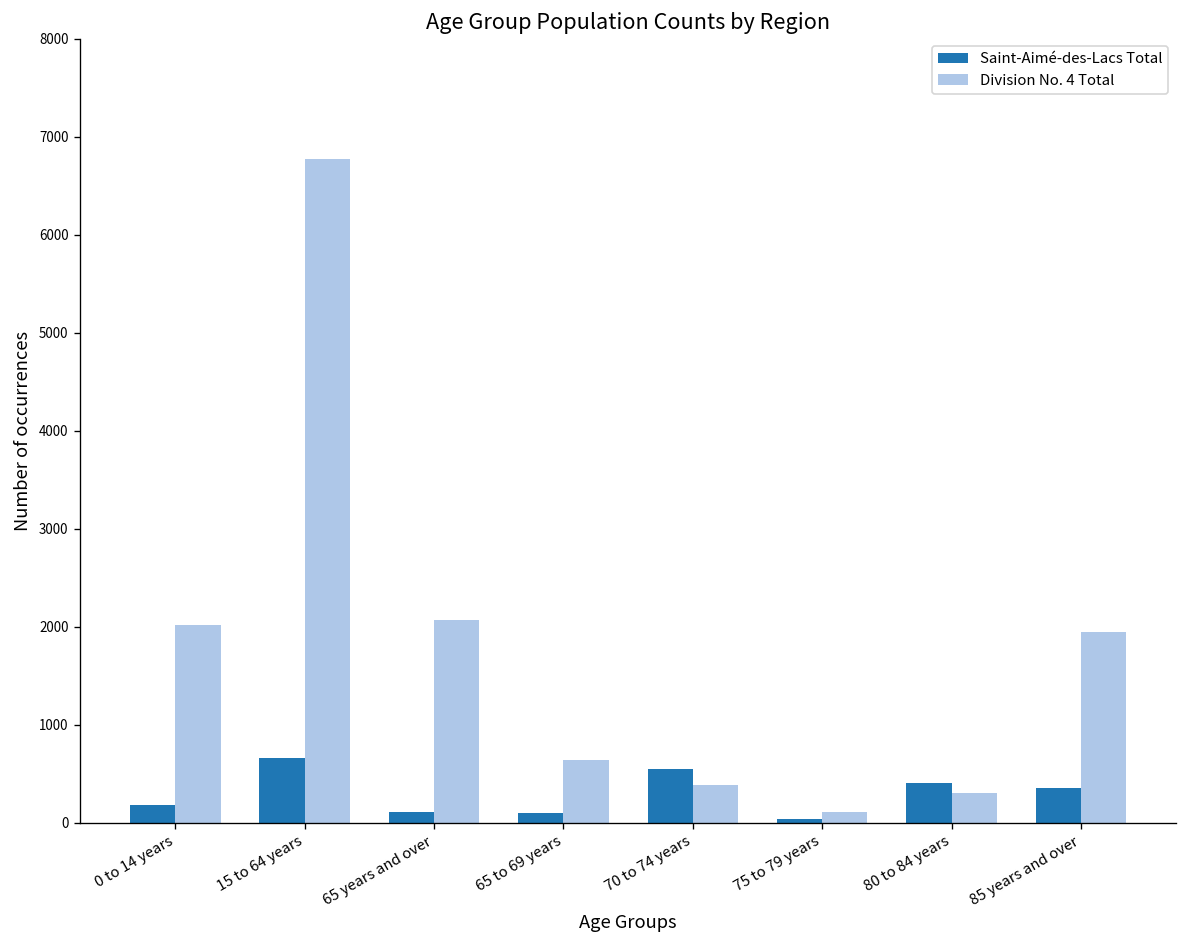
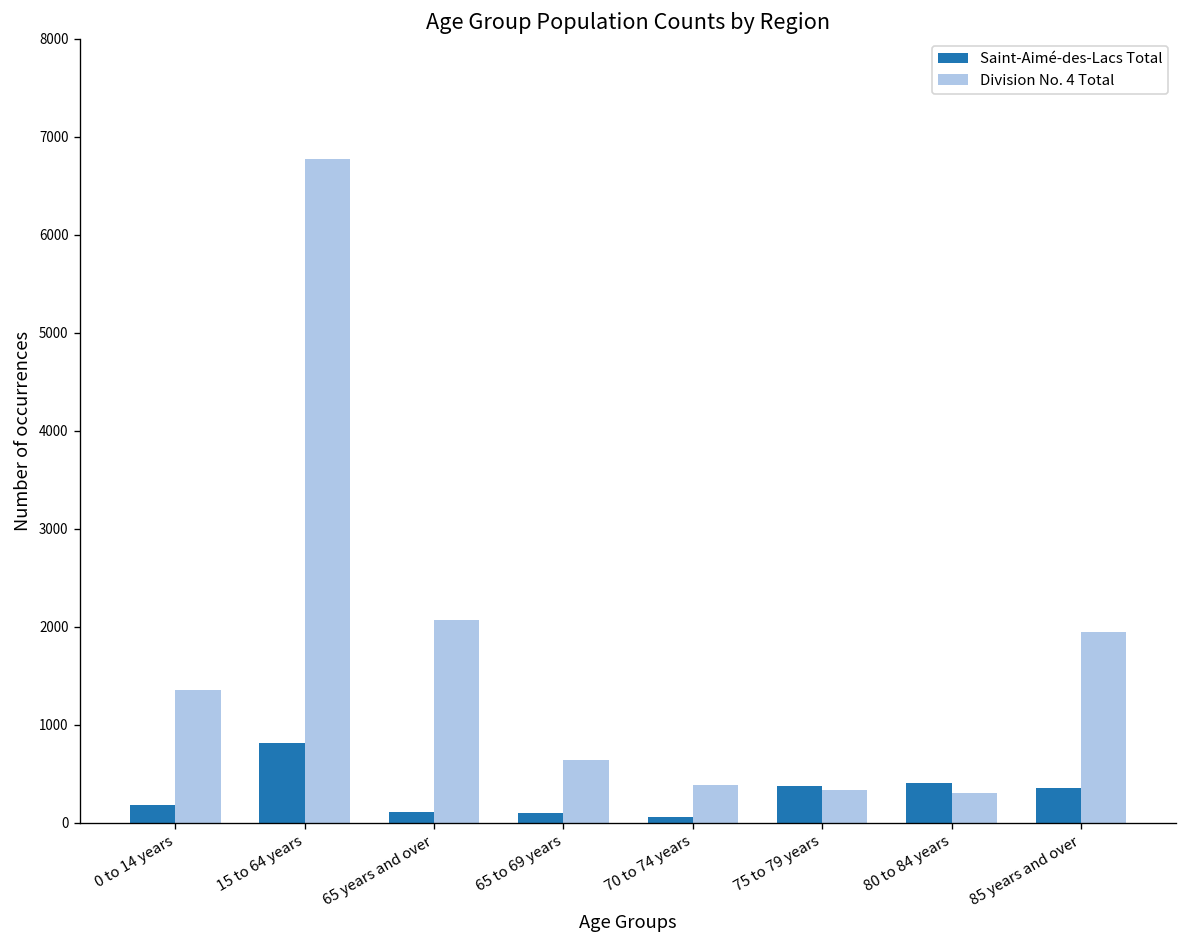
  {
    "Saint-Aimé-des-Lacs Total": {
      "0 to 14 years": 200,
-     "15 to 64 years": 700,
+     "15 to 64 years": 800,
      "65 years and over": 100,
      "65 to 69 years": 100,
-     "70 to 74 years": 600,
-     "75 to 79 years": 0,
+     "70 to 74 years": 100,
+     "75 to 79 years": 400,
      "80 to 84 years": 400,
      "85 years and over": 400
    },
    "Division No. 4 Total": {
-     "0 to 14 years": 2000,
+     "0 to 14 years": 1400,
      "15 to 64 years": 6800,
      "65 years and over": 2100,
      "65 to 69 years": 600,
      "70 to 74 years": 400,
-     "75 to 79 years": 100,
+     "75 to 79 years": 300,
      "80 to 84 years": 300,
      "85 years and over": 1900
    }
  }
